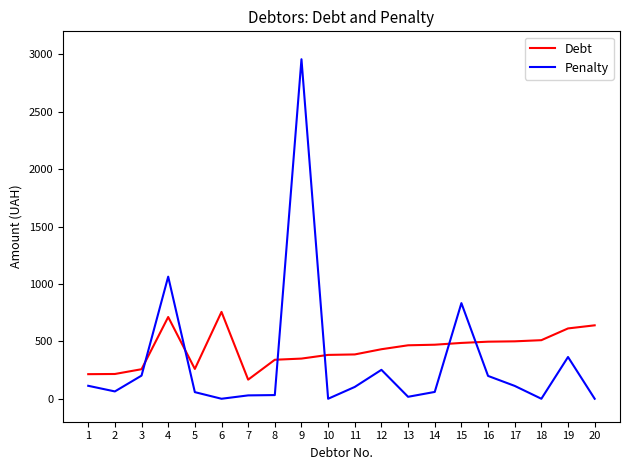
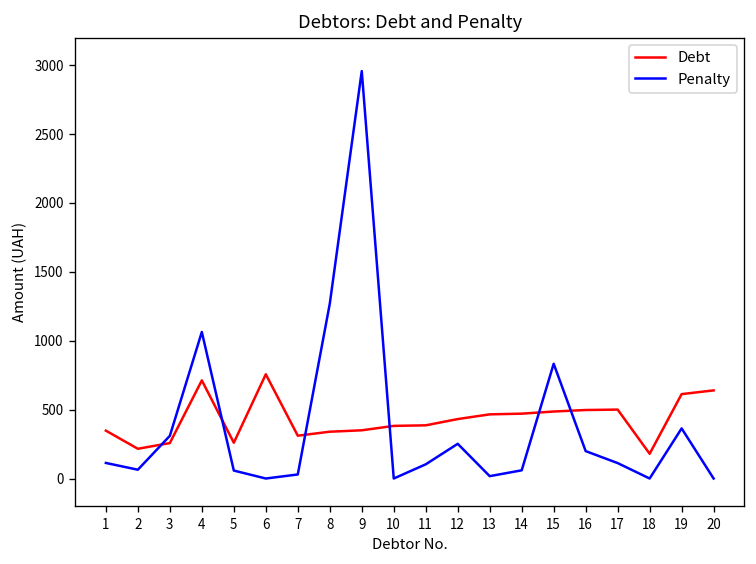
  {
    "Debt": {
-     "1": 210,
+     "1": 350,
      "2": 220,
      "3": 260,
      "4": 710,
      "5": 260,
      "6": 760,
-     "7": 170,
+     "7": 310,
      "8": 340,
      "9": 350,
      "10": 380,
      "11": 390,
      "12": 430,
      "13": 470,
      "14": 470,
      "15": 490,
      "16": 500,
      "17": 500,
-     "18": 510,
+     "18": 180,
      "19": 610,
      "20": 640
    },
    "Penalty": {
      "1": 110,
      "2": 60,
-     "3": 200,
+     "3": 310,
      "4": 1060,
      "5": 60,
      "6": 0,
      "7": 30,
-     "8": 30,
+     "8": 1270,
      "9": 2960,
      "10": 0,
      "11": 100,
      "12": 250,
      "13": 20,
      "14": 60,
      "15": 830,
      "16": 200,
      "17": 110,
      "18": 0,
      "19": 360,
      "20": 0
    }
  }
